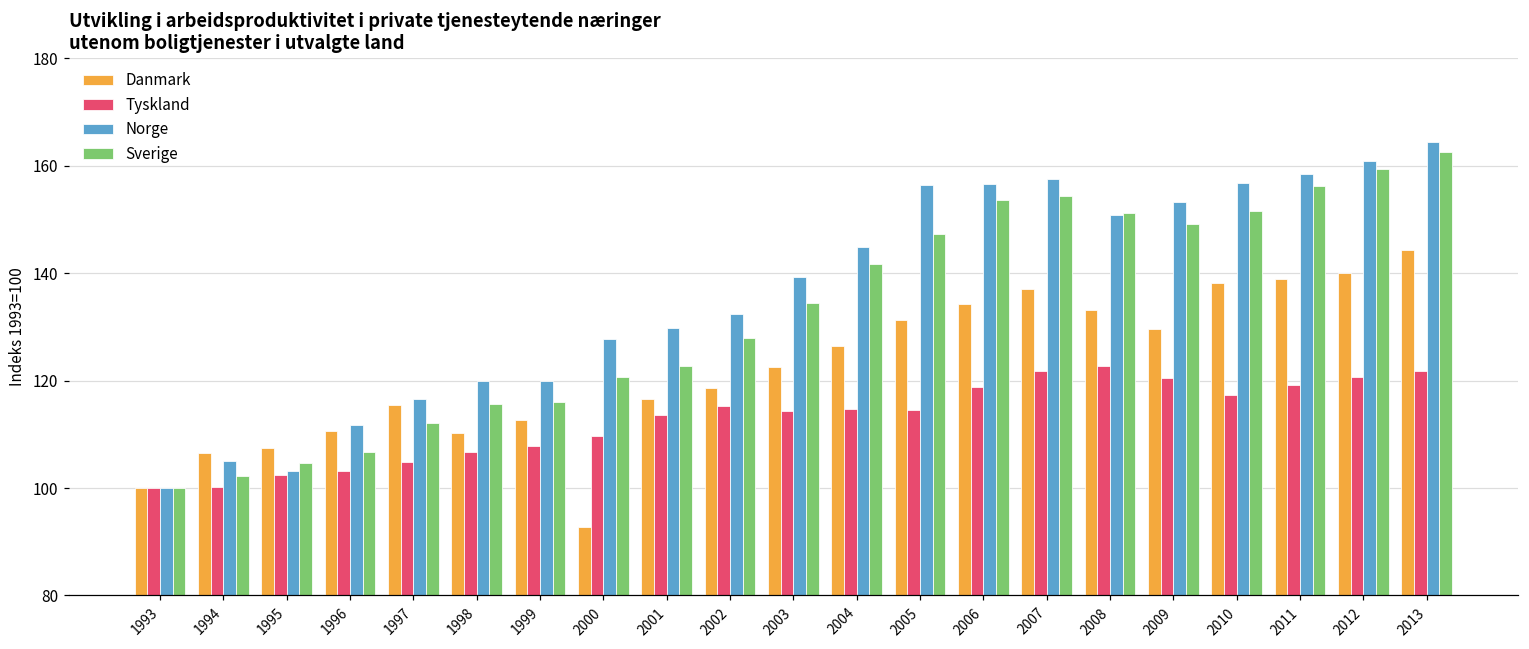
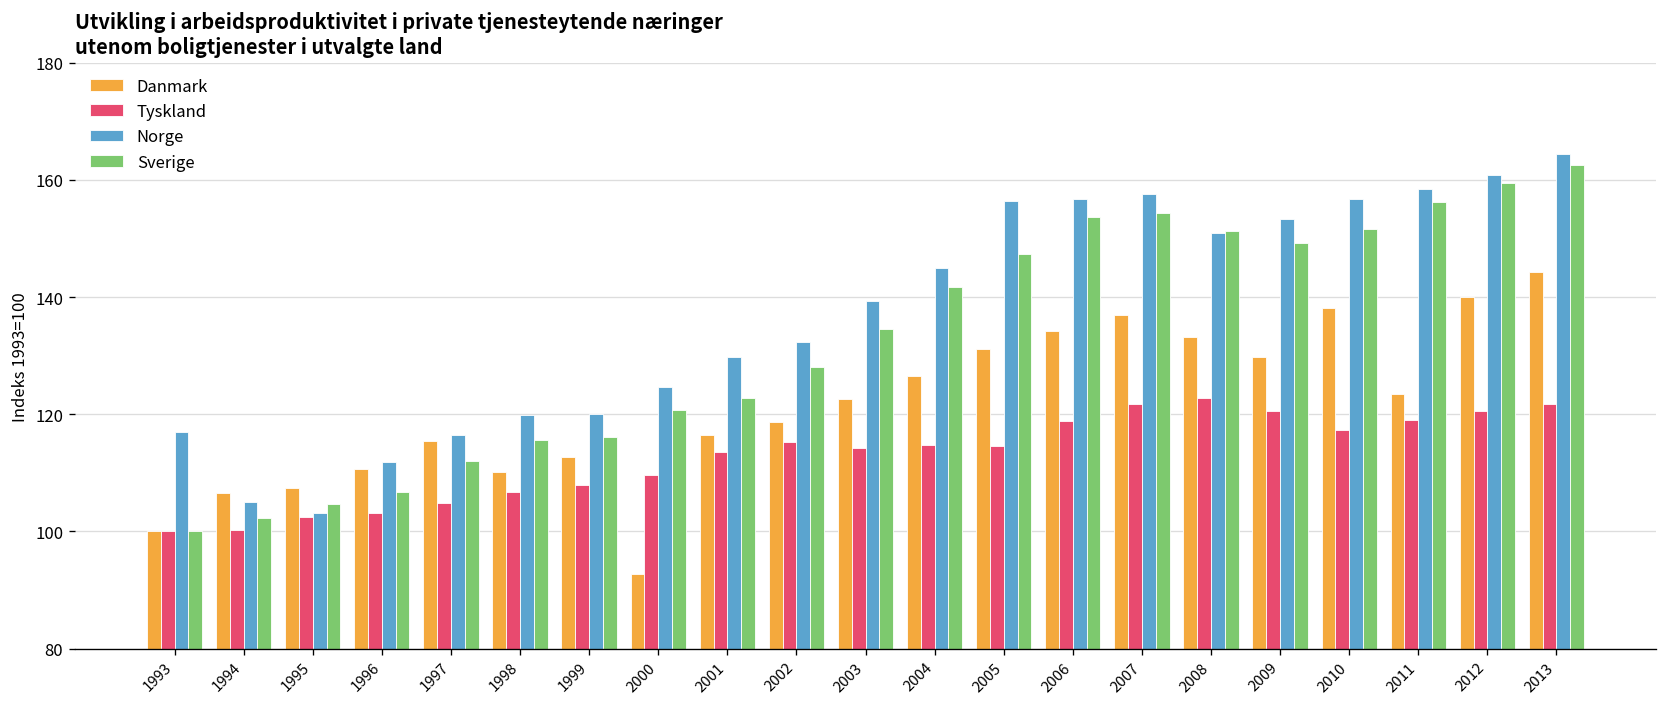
  {
    "Danmark": {
      "1993": 100,
      "1994": 107,
      "1995": 107,
      "1996": 111,
      "1997": 116,
      "1998": 110,
      "1999": 113,
      "2000": 93,
      "2001": 117,
      "2002": 119,
      "2003": 123,
      "2004": 127,
      "2005": 131,
      "2006": 134,
      "2007": 137,
      "2008": 133,
      "2009": 130,
      "2010": 138,
-     "2011": 139,
+     "2011": 123,
      "2012": 140,
      "2013": 144
    },
    "Tyskland": {
      "1993": 100,
      "1994": 100,
      "1995": 102,
      "1996": 103,
      "1997": 105,
      "1998": 107,
      "1999": 108,
      "2000": 110,
      "2001": 114,
      "2002": 115,
      "2003": 114,
      "2004": 115,
      "2005": 115,
      "2006": 119,
      "2007": 122,
      "2008": 123,
      "2009": 121,
      "2010": 117,
      "2011": 119,
      "2012": 121,
      "2013": 122
    },
    "Norge": {
-     "1993": 100,
+     "1993": 117,
      "1994": 105,
      "1995": 103,
      "1996": 112,
      "1997": 117,
      "1998": 120,
      "1999": 120,
-     "2000": 128,
+     "2000": 125,
      "2001": 130,
      "2002": 132,
      "2003": 139,
      "2004": 145,
      "2005": 156,
      "2006": 157,
      "2007": 158,
      "2008": 151,
      "2009": 153,
      "2010": 157,
      "2011": 159,
      "2012": 161,
      "2013": 164
    },
    "Sverige": {
      "1993": 100,
      "1994": 102,
      "1995": 105,
      "1996": 107,
      "1997": 112,
      "1998": 116,
      "1999": 116,
      "2000": 121,
      "2001": 123,
      "2002": 128,
      "2003": 135,
      "2004": 142,
      "2005": 147,
      "2006": 154,
      "2007": 154,
      "2008": 151,
      "2009": 149,
      "2010": 152,
      "2011": 156,
      "2012": 159,
      "2013": 163
    }
  }
